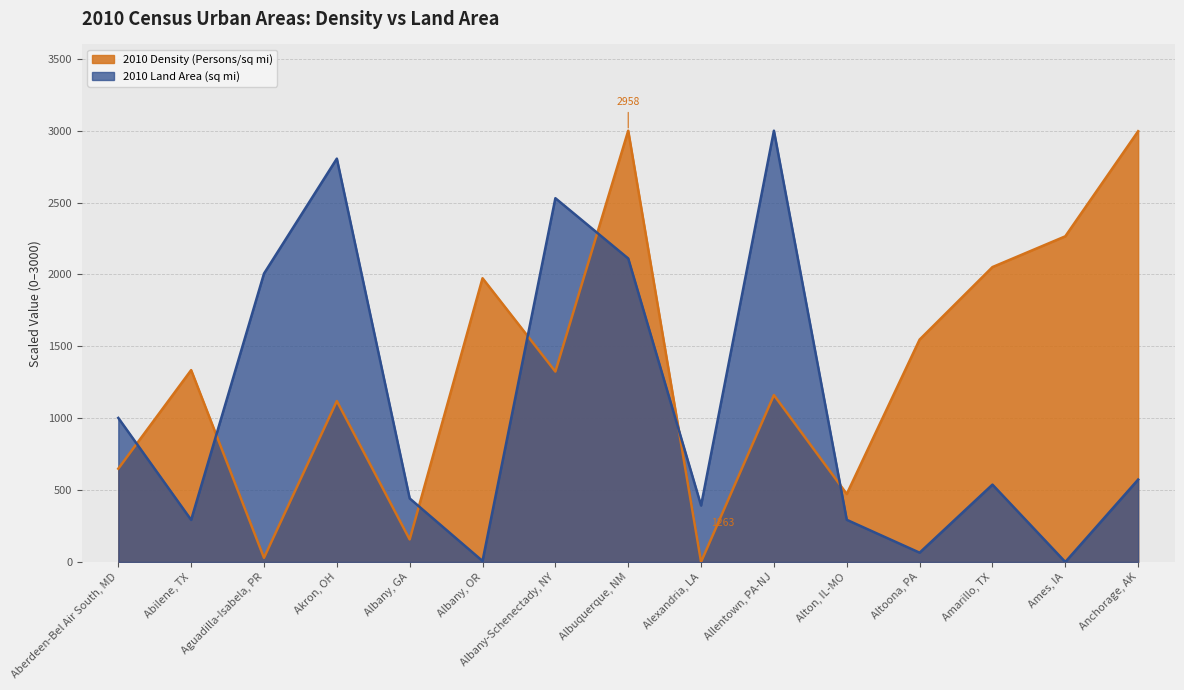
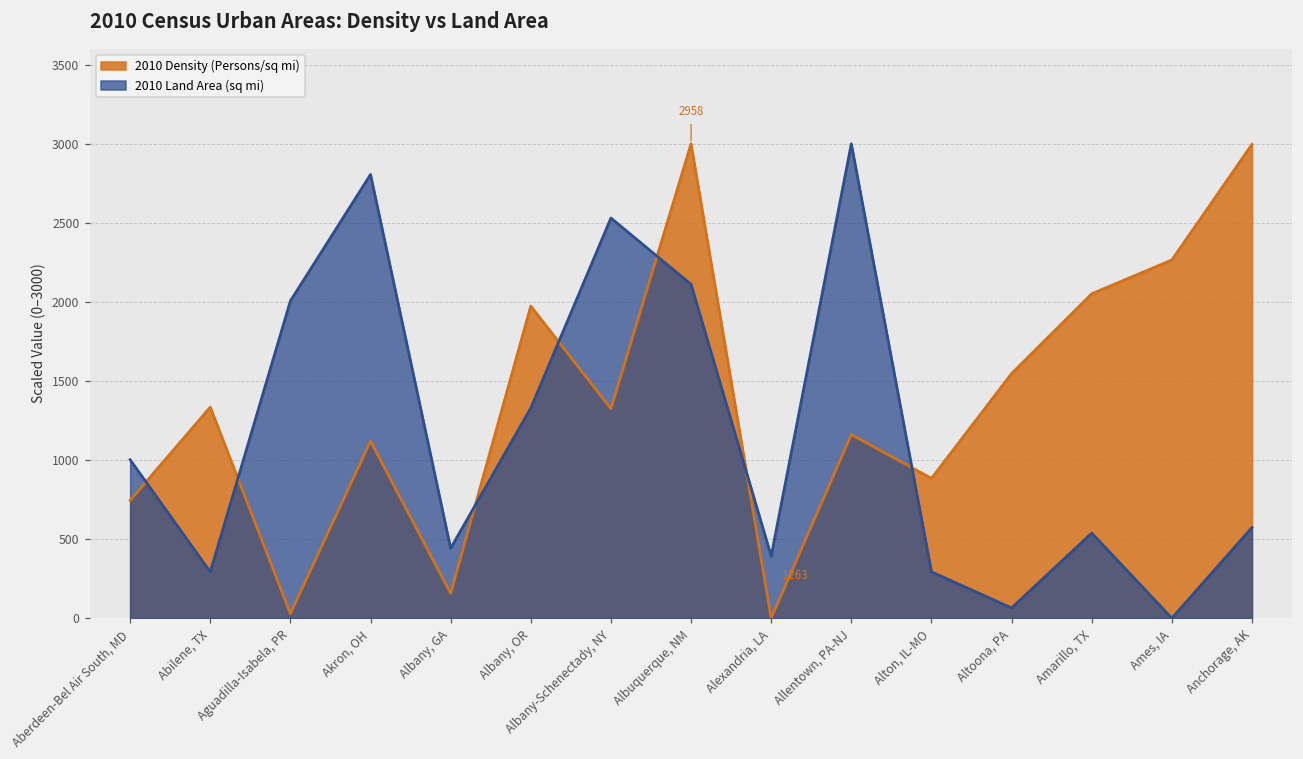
  {
    "2010 Density (Persons/sq mi)": {
-     "Aberdeen-Bel Air South, MD": 650,
+     "Aberdeen-Bel Air South, MD": 740,
      "Abilene, TX": 1330,
      "Aguadilla-Isabela, PR": 30,
      "Akron, OH": 1120,
      "Albany, GA": 160,
      "Albany, OR": 1970,
      "Albany-Schenectady, NY": 1320,
      "Alexandria, LA": 0,
      "Allentown, PA-NJ": 1160,
-     "Alton, IL-MO": 470,
+     "Alton, IL-MO": 880,
      "Altoona, PA": 1550,
      "Amarillo, TX": 2050,
      "Ames, IA": 2270,
      "Anchorage, AK": 3000
    },
    "2010 Land Area (sq mi)": {
      "Aberdeen-Bel Air South, MD": 1000,
      "Abilene, TX": 290,
      "Aguadilla-Isabela, PR": 2010,
      "Akron, OH": 2810,
      "Albany, GA": 440,
-     "Albany, OR": 10,
+     "Albany, OR": 1330,
      "Albany-Schenectady, NY": 2530,
      "Albuquerque, NM": 2110,
      "Allentown, PA-NJ": 3000,
      "Alton, IL-MO": 290,
      "Altoona, PA": 60,
      "Amarillo, TX": 540,
      "Ames, IA": 0,
      "Anchorage, AK": 570
    }
  }
